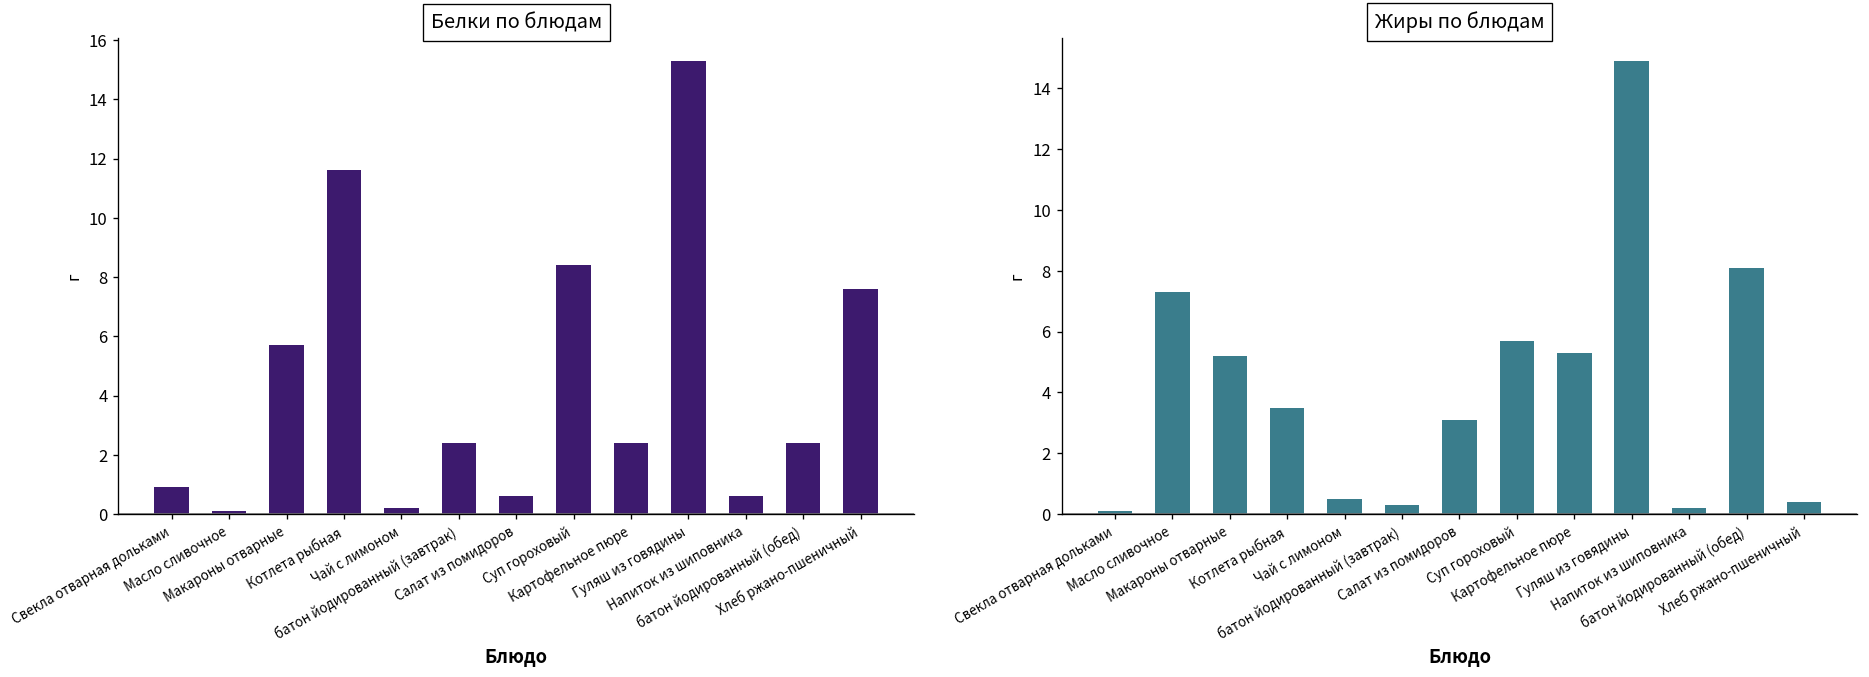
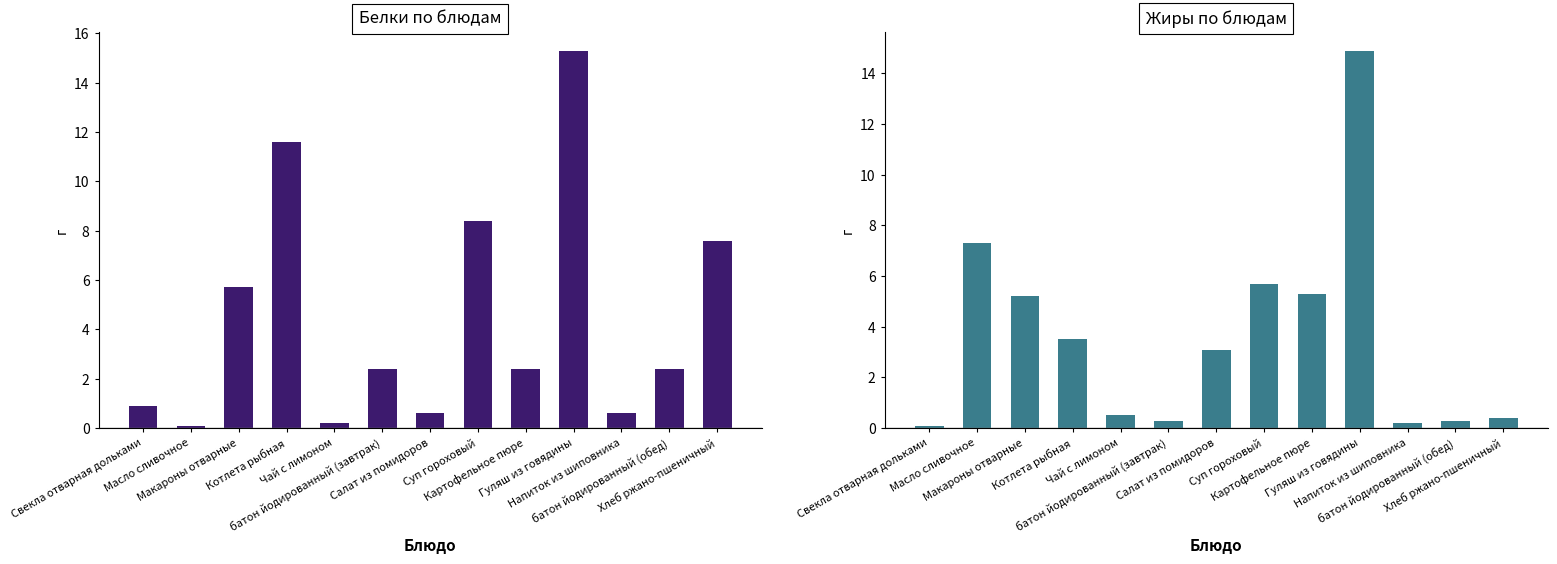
  {
    "Белки по блюдам": {
      "Свекла отварная дольками": 0.9,
      "Макароны отварные": 5.7,
      "Котлета рыбная": 11.6,
      "Чай с лимоном": 0.2,
      "батон йодированный (завтрак)": 2.4,
      "Салат из помидоров": 0.6,
      "Суп гороховый": 8.4,
      "Картофельное пюре": 2.4,
      "Гуляш из говядины": 15.3,
      "Напиток из шиповника": 0.6,
      "батон йодированный (обед)": 2.4,
      "Хлеб ржано-пшеничный": 7.6
    },
    "Жиры по блюдам": {
      "Свекла отварная дольками": 0.1,
      "Масло сливочное": 7.3,
      "Макароны отварные": 5.2,
      "Котлета рыбная": 3.5,
      "Чай с лимоном": 0.5,
      "батон йодированный (завтрак)": 0.3,
      "Салат из помидоров": 3.1,
      "Суп гороховый": 5.7,
      "Картофельное пюре": 5.3,
      "Гуляш из говядины": 14.9,
      "Напиток из шиповника": 0.2,
-     "батон йодированный (обед)": 8.1,
+     "батон йодированный (обед)": 0.3,
      "Хлеб ржано-пшеничный": 0.4
    }
  }
